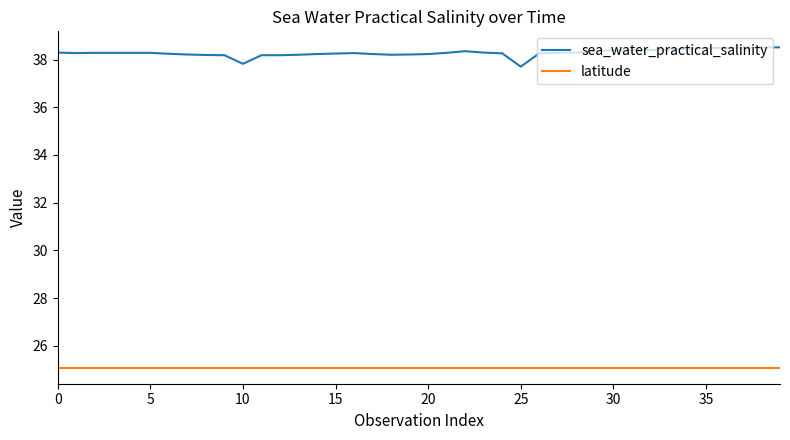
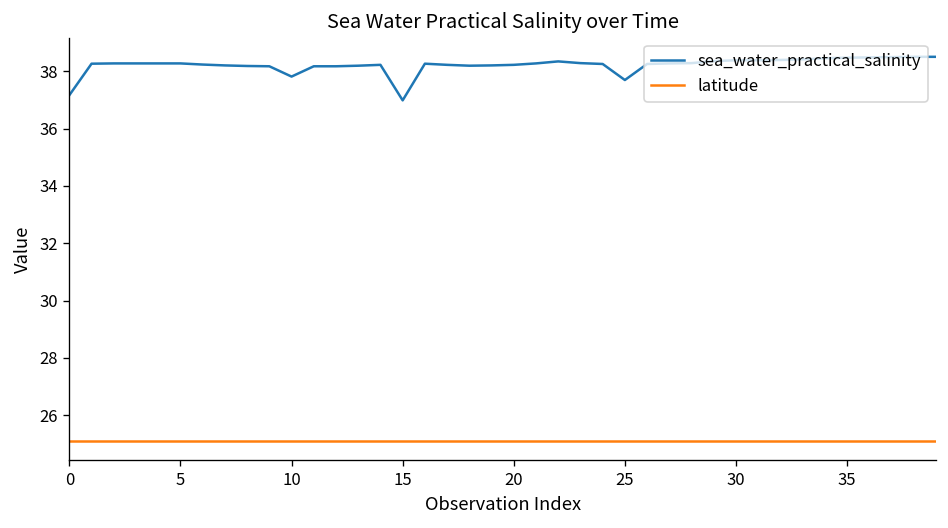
  {
    "sea_water_practical_salinity": {
-     "0": 38.3,
+     "0": 37.2,
      "5": 38.3,
      "10": 37.8,
-     "15": 38.3,
+     "15": 37.0,
      "20": 38.2,
      "25": 37.7
    },
    "latitude": {
      "0": 25.1,
      "5": 25.1,
      "10": 25.1,
      "15": 25.1,
      "20": 25.1,
      "25": 25.1,
      "30": 25.1,
      "35": 25.1
    }
  }
